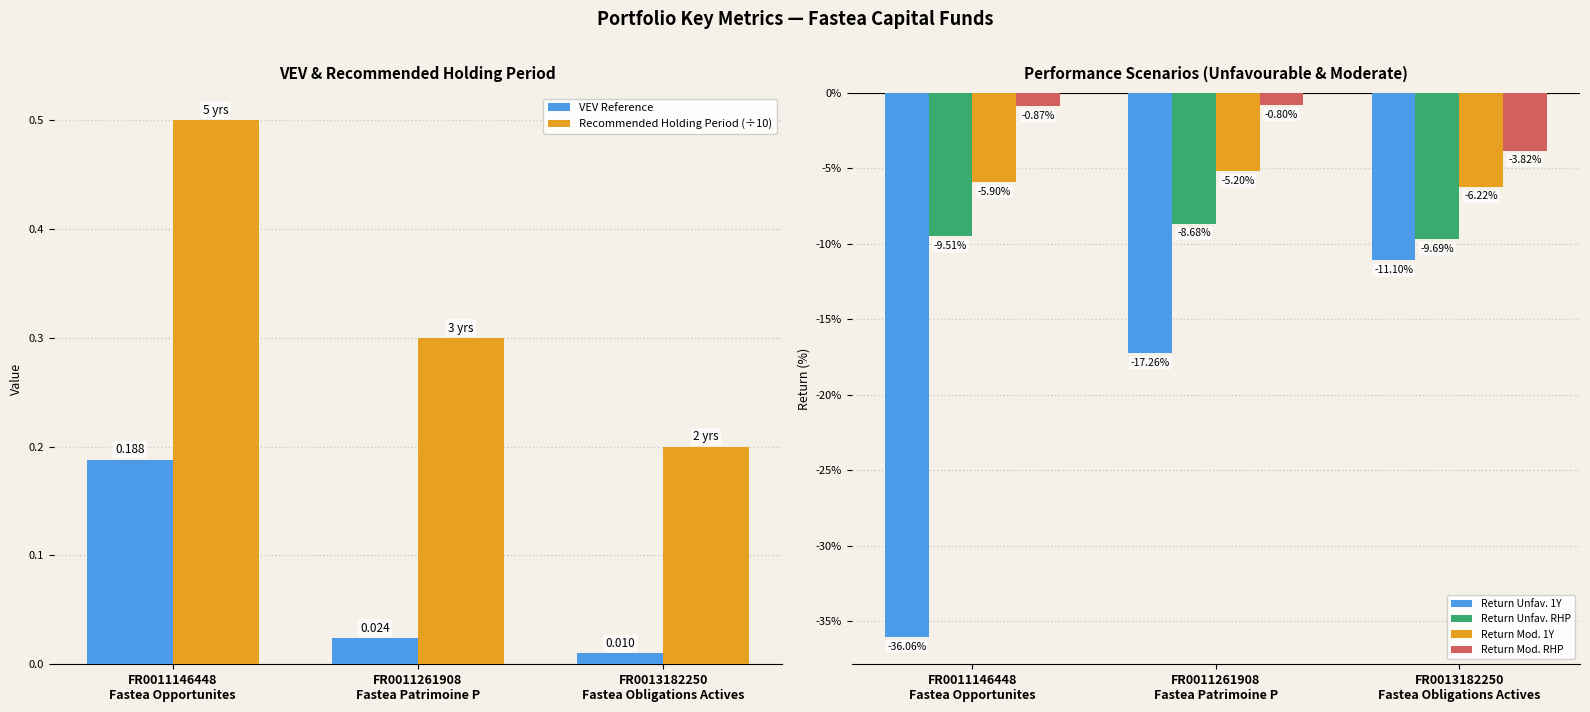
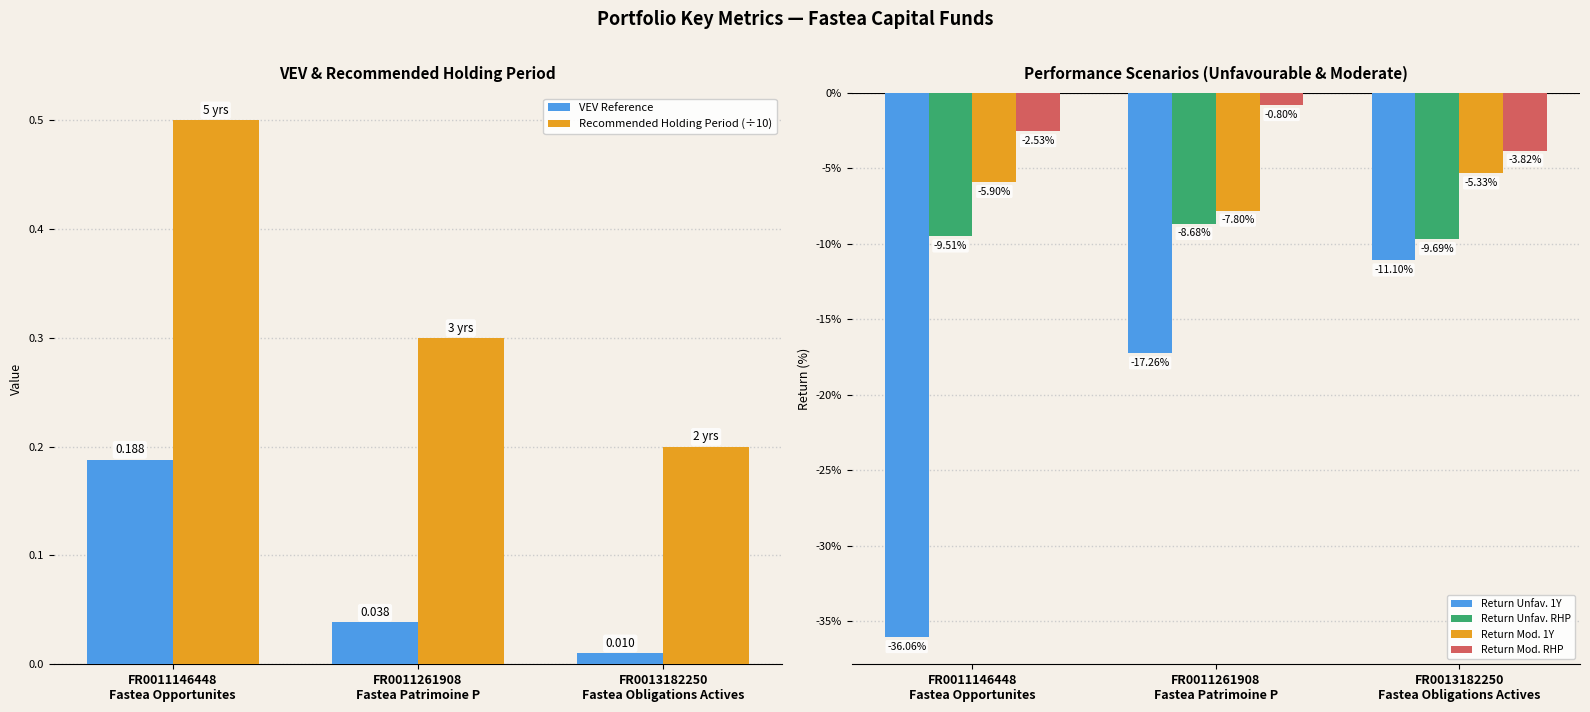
  {
    "VEV & Recommended Holding Period": {
      "VEV Reference": {
-       "FR0011261908 Fastea Patrimoine P": "0.024"
+       "FR0011261908 Fastea Patrimoine P": "0.038"
      }
    },
    "Performance Scenarios (Unfavourable & Moderate)": {
      "Return Mod. 1Y": {
-       "FR0011261908 Fastea Patrimoine P": "-5.20%",
-       "FR0013182250 Fastea Obligations Actives": "-6.22%"
+       "FR0011261908 Fastea Patrimoine P": "-7.80%",
+       "FR0013182250 Fastea Obligations Actives": "-5.33%"
      },
      "Return Mod. RHP": {
-       "FR0011146448 Fastea Opportunites": "-0.87%"
+       "FR0011146448 Fastea Opportunites": "-2.53%"
      }
    }
  }
